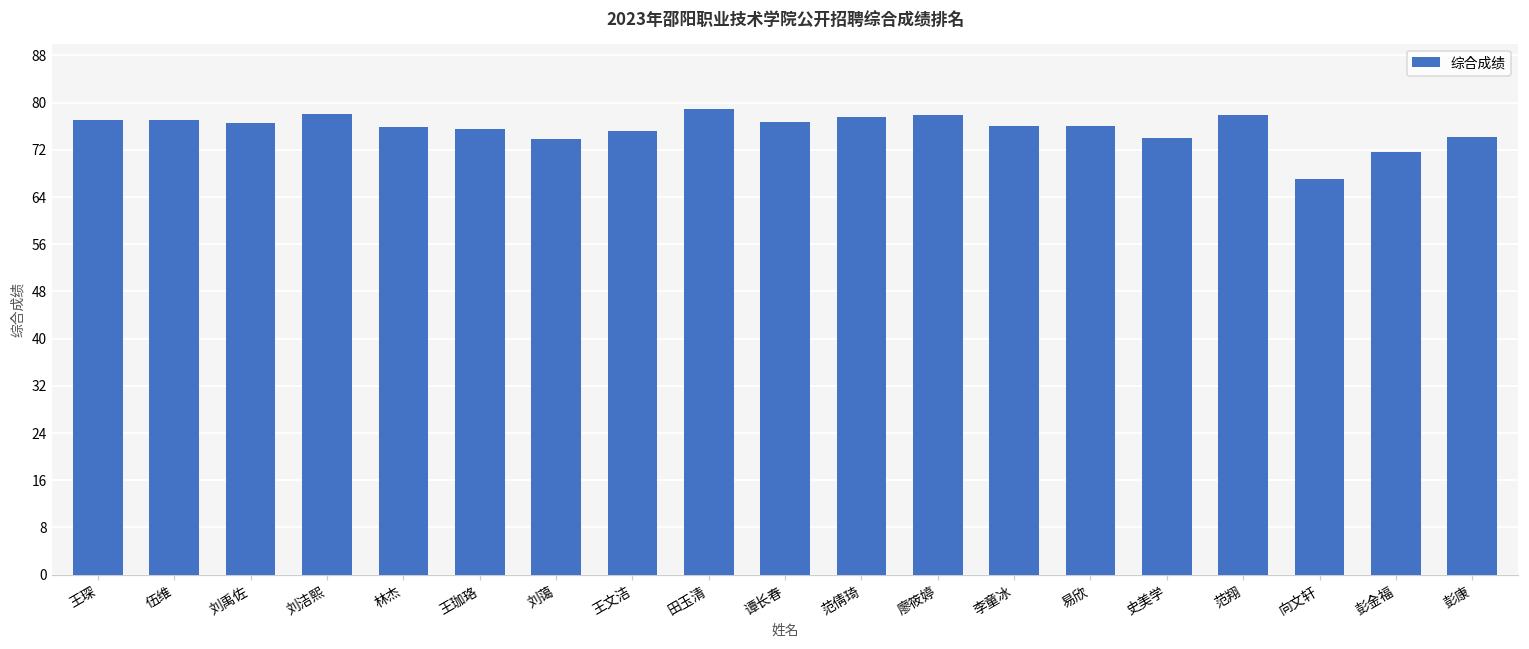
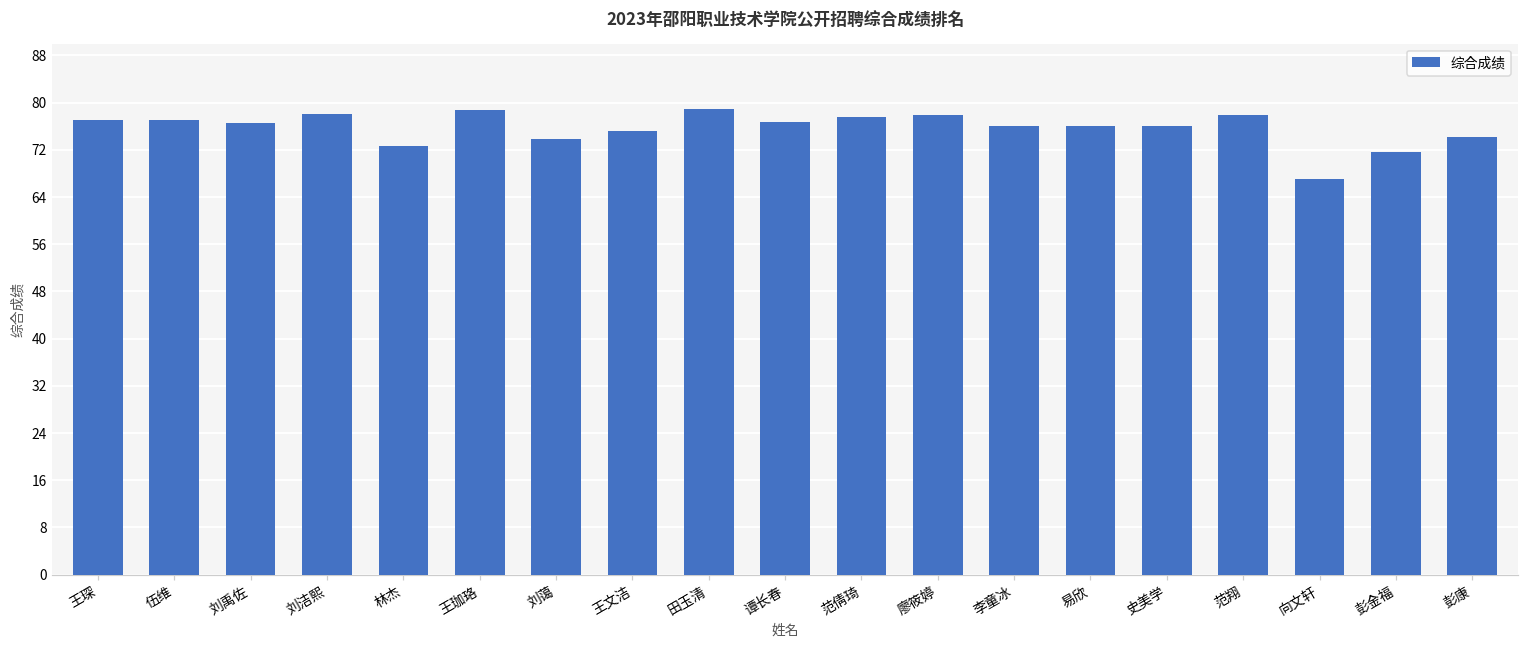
  {
    "王琛": 77,
    "伍维": 77,
    "刘禹佐": 77,
    "刘洁熙": 78,
-   "林杰": 76,
-   "王珈珞": 76,
+   "林杰": 73,
+   "王珈珞": 79,
    "刘蔼": 74,
    "王文洁": 75,
    "田玉清": 79,
    "谭长春": 77,
    "范倩琦": 78,
    "廖筱婷": 78,
    "李童冰": 76,
    "易欣": 76,
-   "史美学": 74,
+   "史美学": 76,
    "范翔": 78,
    "向文轩": 67,
    "彭金福": 72,
    "彭康": 74
  }
